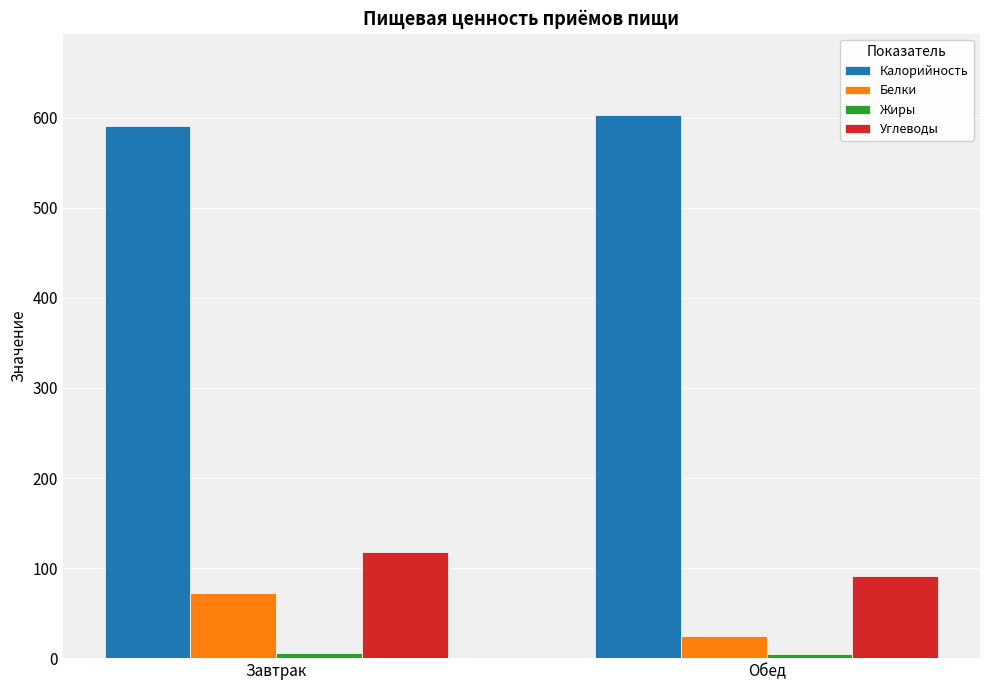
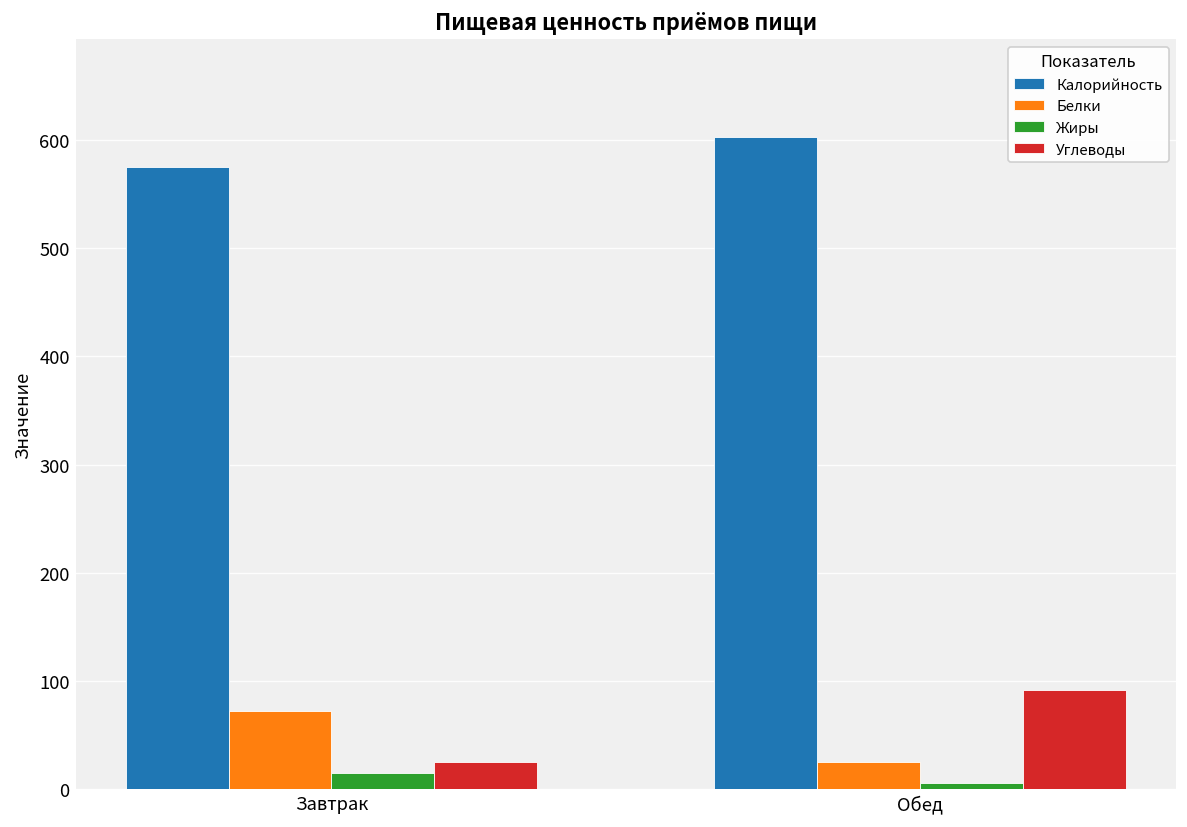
  {
    "Калорийность": {
-     "Завтрак": 590,
+     "Завтрак": 580,
      "Обед": 600
    },
    "Белки": {
      "Завтрак": 70,
      "Обед": 30
    },
    "Жиры": {
-     "Завтрак": 10,
+     "Завтрак": 20,
      "Обед": 10
    },
    "Углеводы": {
-     "Завтрак": 120,
+     "Завтрак": 30,
      "Обед": 90
    }
  }
